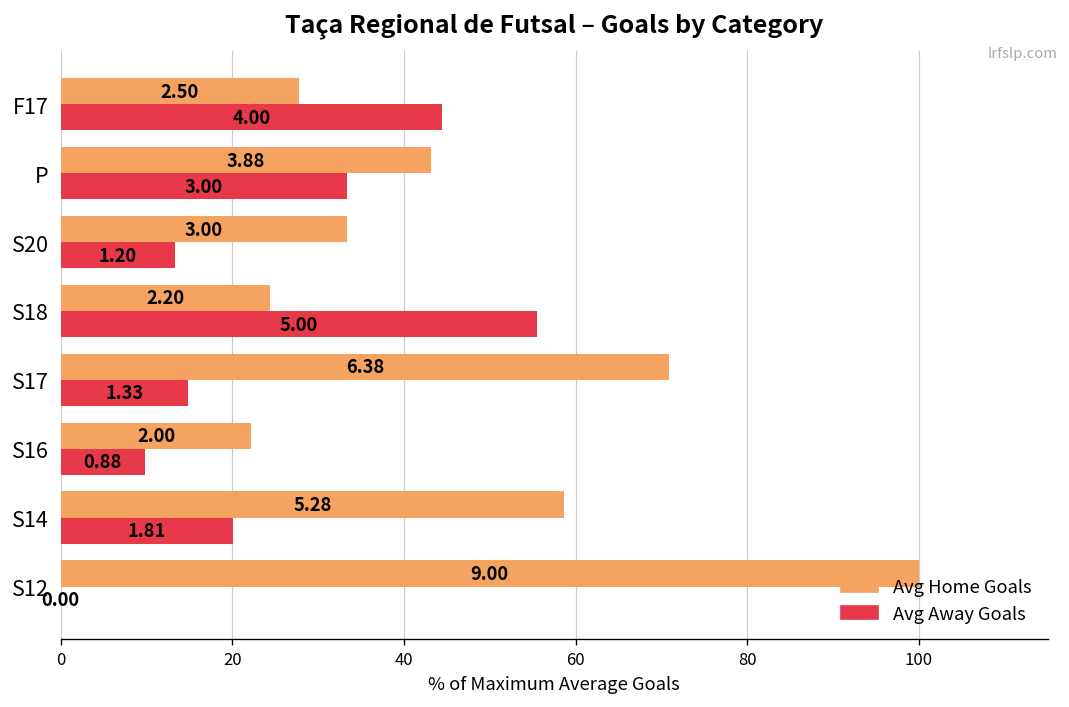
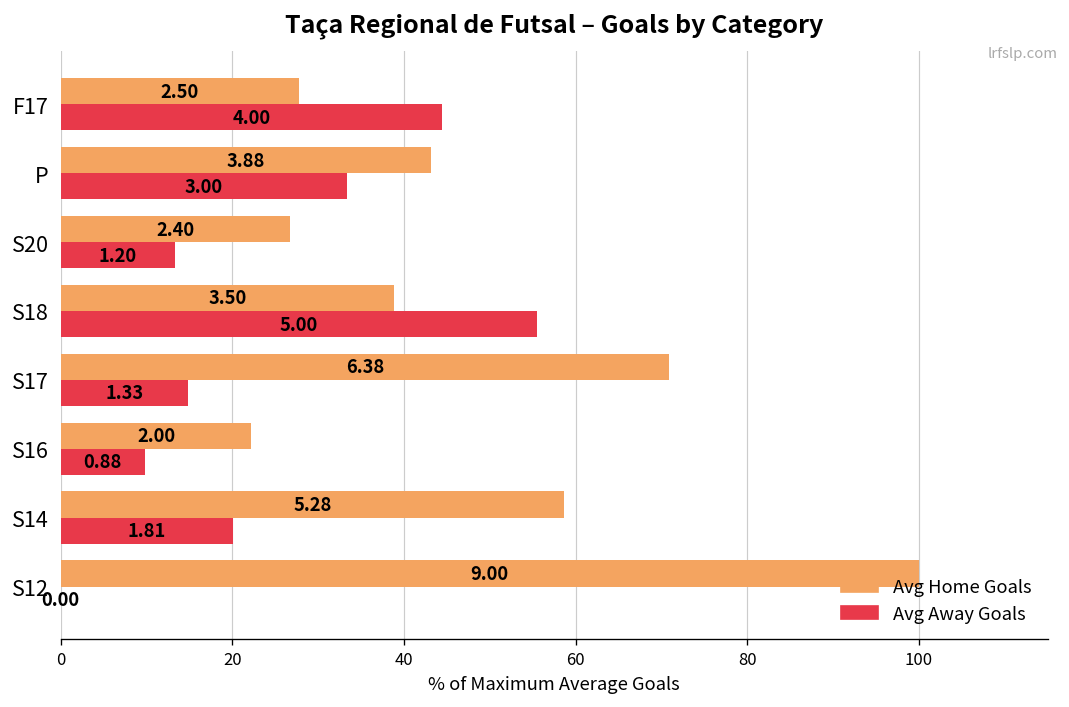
  {
    "Avg Home Goals": {
-     "S20": 3.00,
-     "S18": 2.20
+     "S20": 2.40,
+     "S18": 3.50
    },
    "Avg Away Goals": {
      "S12": 0.00
    }
  }
